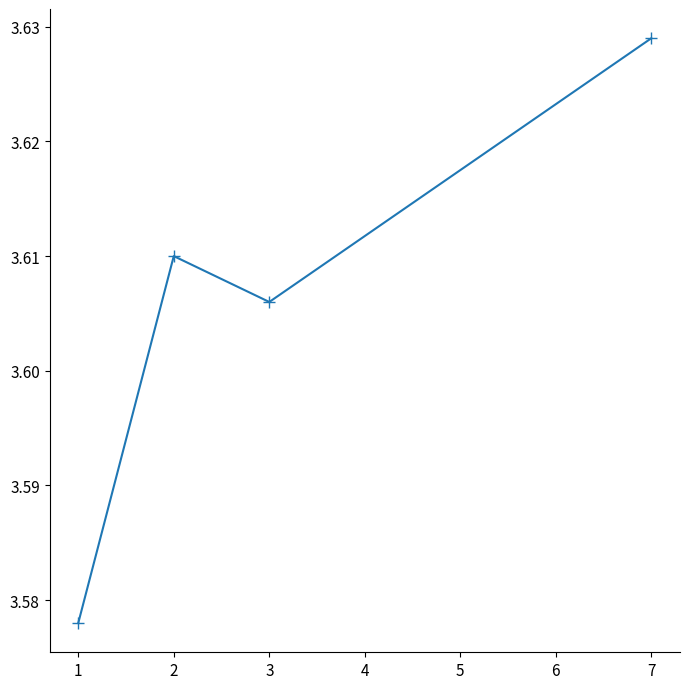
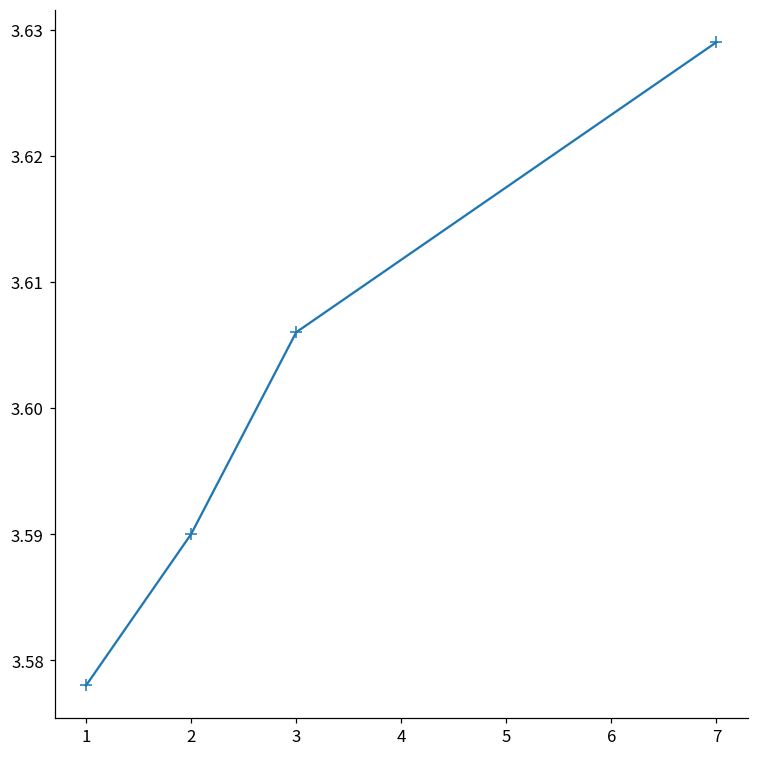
  {
    "1": 3.5780,
-   "2": 3.61,
+   "2": 3.59,
    "3": 3.6060,
    "7": 3.6290
  }
